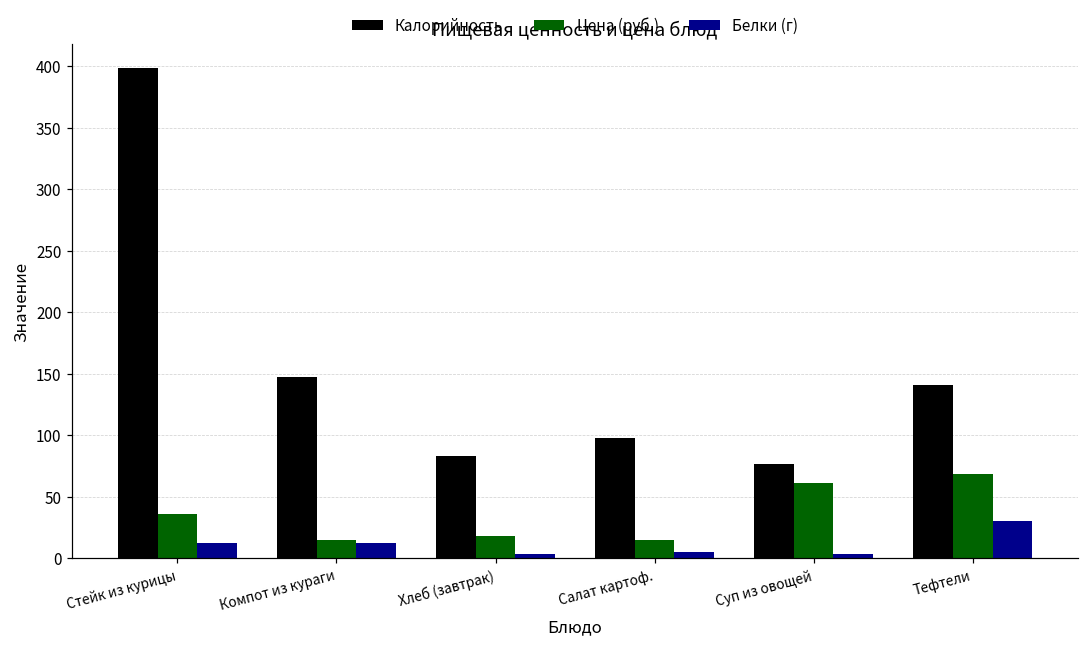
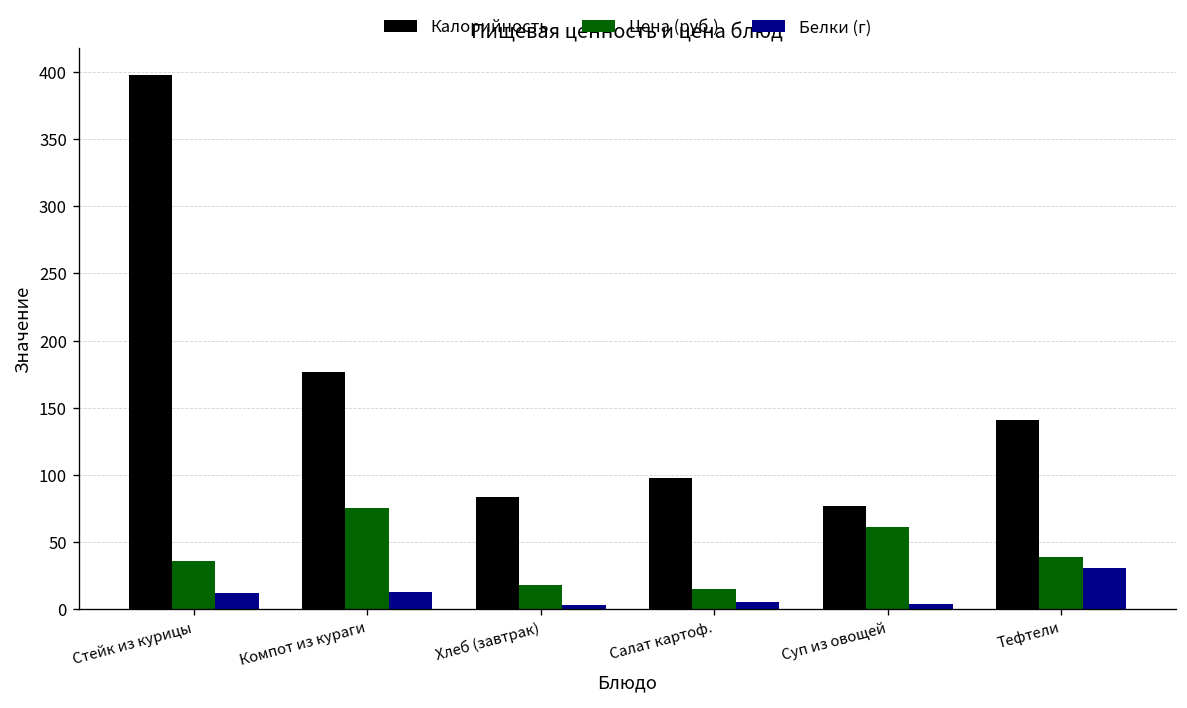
  {
    "Калорийность": {
      "Стейк из курицы": 398,
-     "Компот из кураги": 147,
+     "Компот из кураги": 176,
      "Хлеб (завтрак)": 83,
      "Салат картоф.": 97,
      "Суп из овощей": 76,
      "Тефтели": 141
    },
    "Цена (руб.)": {
      "Стейк из курицы": 35,
-     "Компот из кураги": 15,
+     "Компот из кураги": 75,
      "Хлеб (завтрак)": 18,
      "Салат картоф.": 15,
      "Суп из овощей": 61,
-     "Тефтели": 68
+     "Тефтели": 39
    },
    "Белки (г)": {
      "Стейк из курицы": 12,
      "Компот из кураги": 12,
      "Хлеб (завтрак)": 3,
      "Салат картоф.": 5,
      "Суп из овощей": 4,
      "Тефтели": 30
    }
  }
